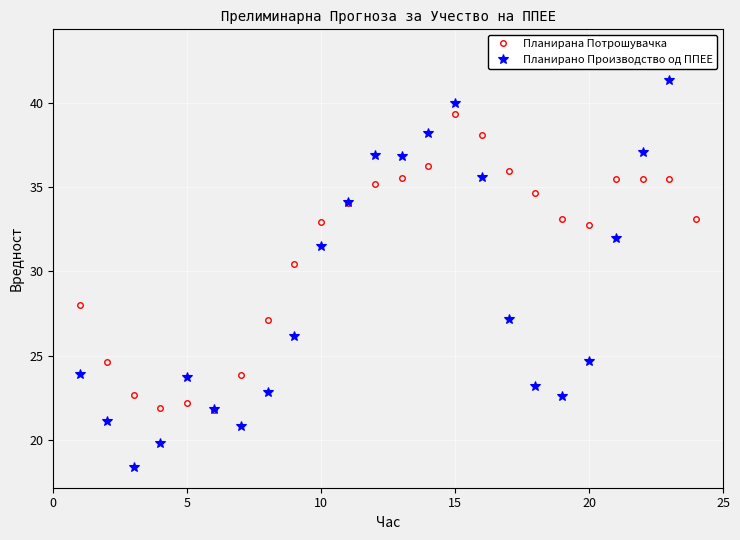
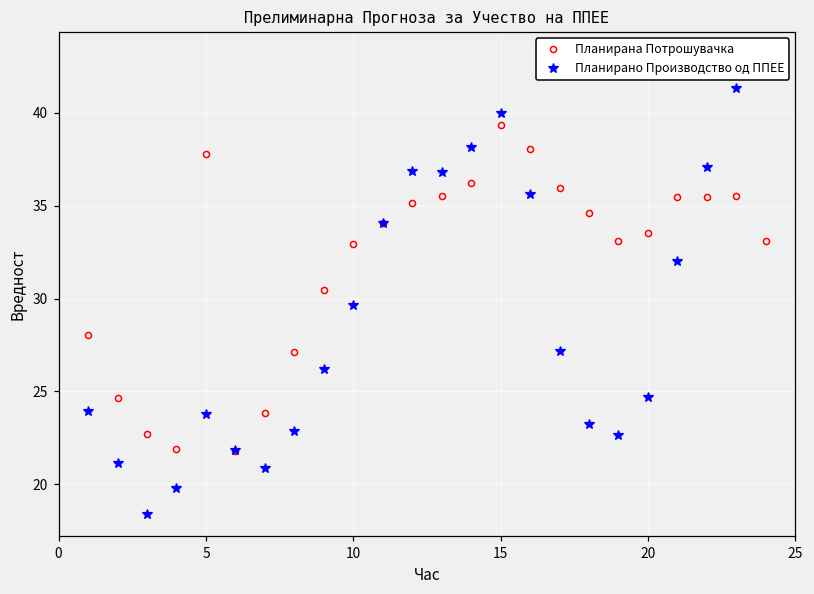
  {
    "Планирана Потрошувачка": {
-     "5": 22.2,
+     "5": 37.8,
      "10": 32.9,
      "15": 39.3,
-     "20": 32.7
+     "20": 33.5
    },
    "Планирано Производство од ППЕЕ": {
      "5": 23.8,
-     "10": 31.5,
+     "10": 29.7,
      "15": 40.0,
      "20": 24.7
    }
  }
